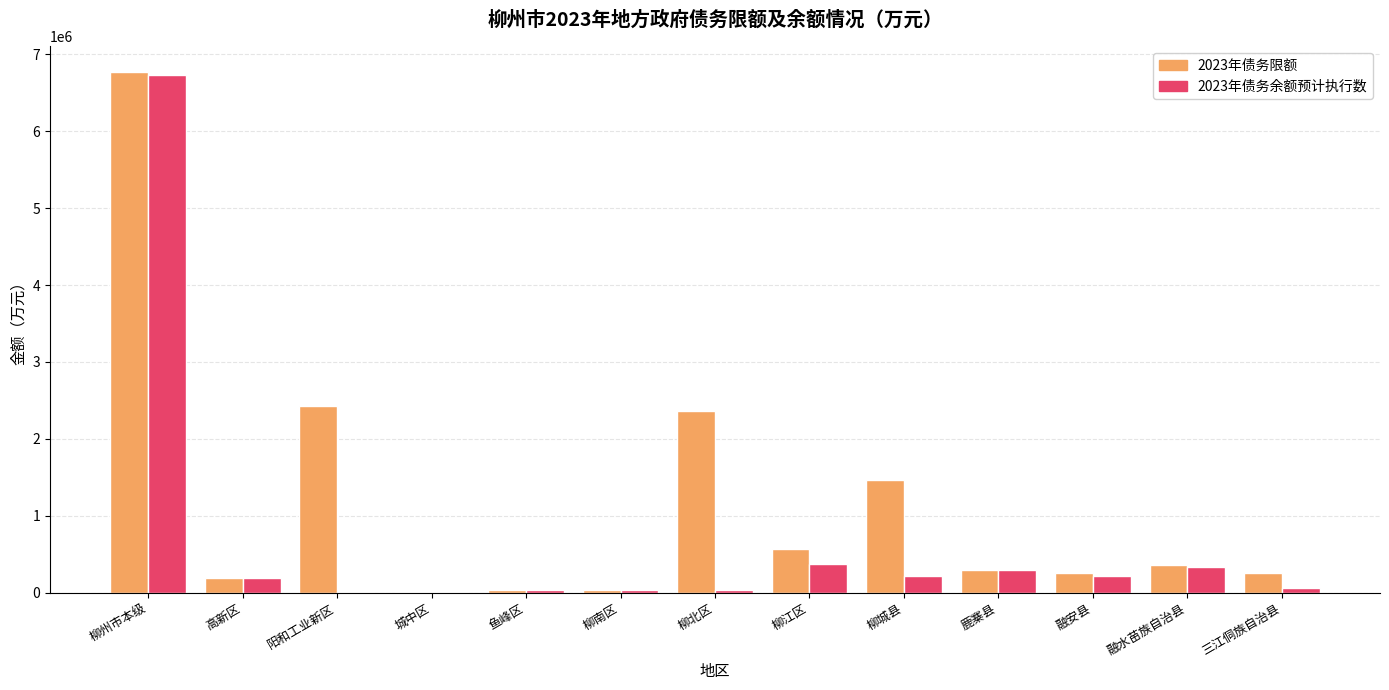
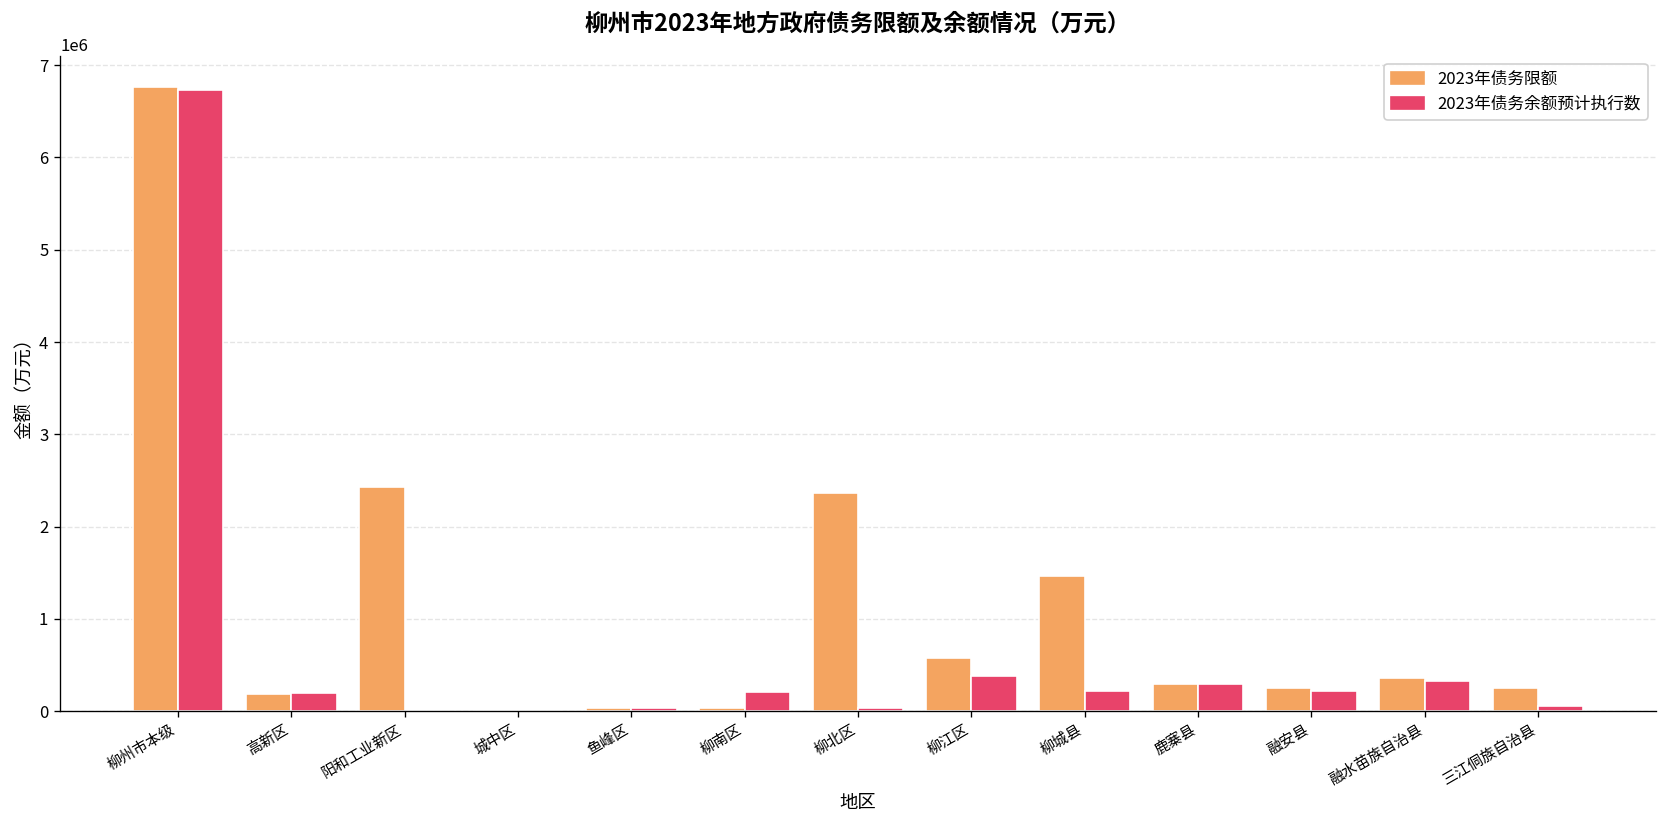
  {
    "2023年债务限额": {
      "柳州市本级": 6800000,
      "高新区": 200000,
      "阳和工业新区": 2400000,
      "鱼峰区": 0,
      "柳南区": 0,
      "柳北区": 2400000,
      "柳江区": 600000,
      "柳城县": 1500000,
      "鹿寨县": 300000,
      "融安县": 300000,
      "融水苗族自治县": 400000,
      "三江侗族自治县": 300000
    },
    "2023年债务余额预计执行数": {
      "柳州市本级": 6700000,
      "高新区": 200000,
      "鱼峰区": 0,
-     "柳南区": 0,
+     "柳南区": 200000,
      "柳江区": 400000,
      "柳城县": 200000,
      "鹿寨县": 300000,
      "融安县": 200000,
      "融水苗族自治县": 300000,
      "三江侗族自治县": 100000
    }
  }
